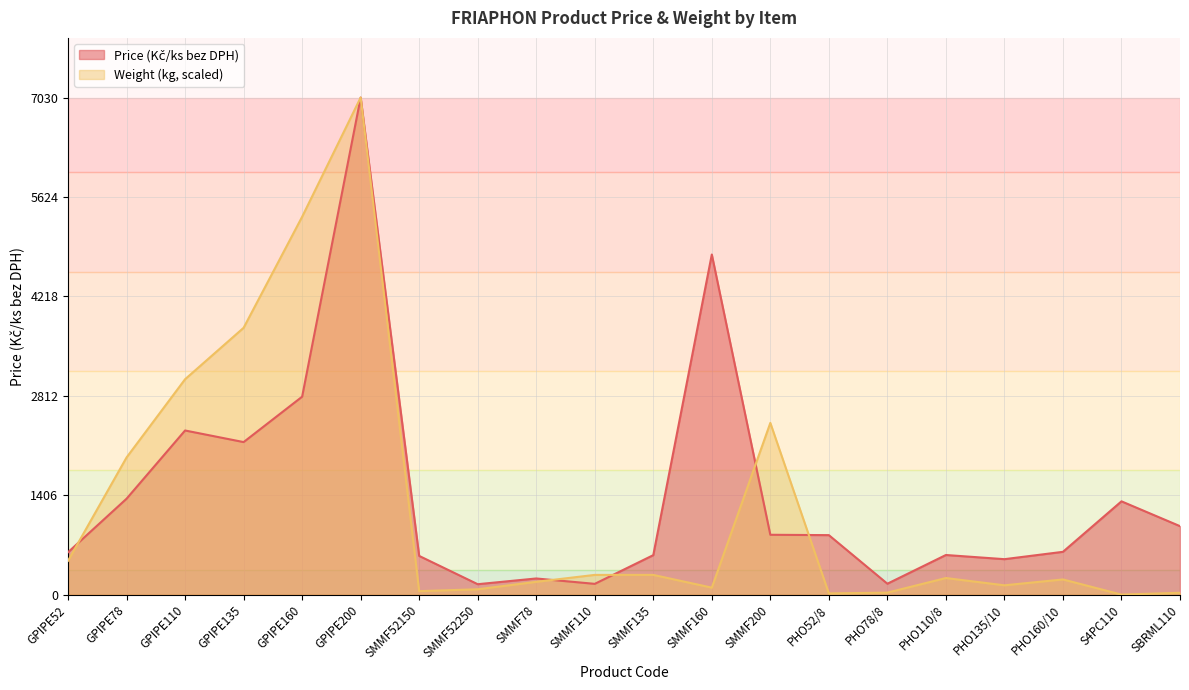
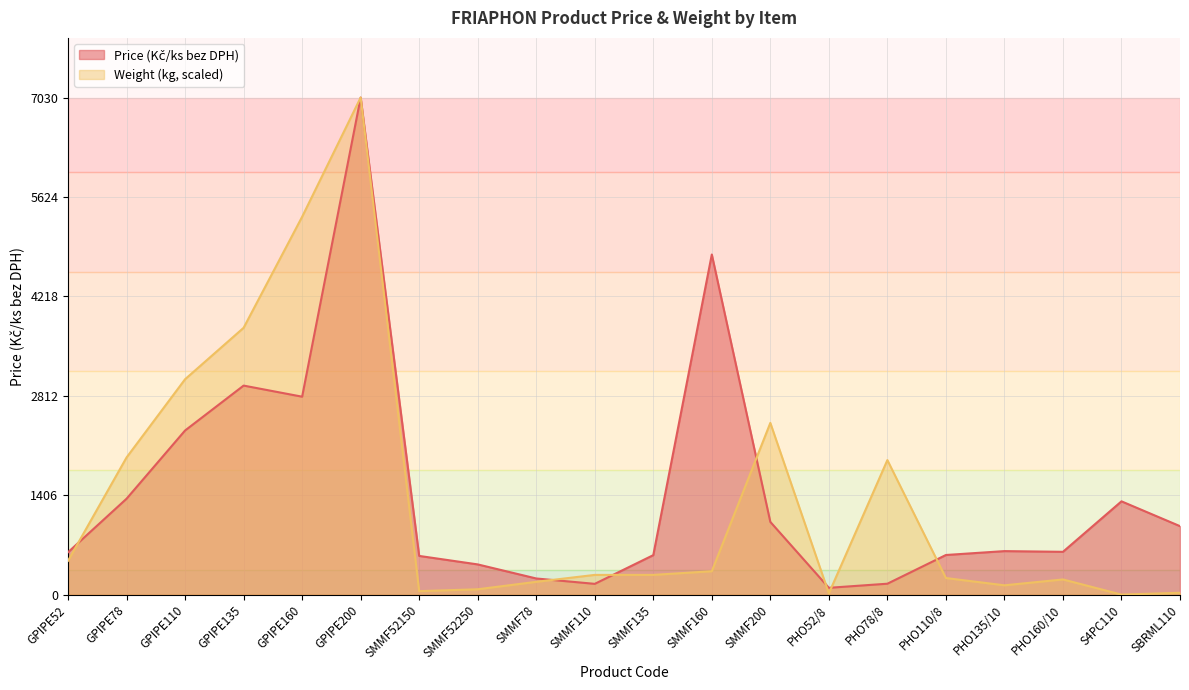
  {
    "Price (Kč/ks bez DPH)": {
      "GPIPE52": 600,
      "GPIPE78": 1400,
      "GPIPE110": 2300,
-     "GPIPE135": 2200,
+     "GPIPE135": 3000,
      "GPIPE160": 2800,
      "SMMF52150": 500,
-     "SMMF52250": 100,
+     "SMMF52250": 400,
      "SMMF78": 200,
      "SMMF110": 200,
      "SMMF135": 600,
      "SMMF160": 4800,
-     "SMMF200": 800,
-     "PHO52/8": 800,
+     "SMMF200": 1000,
+     "PHO52/8": 100,
      "PHO78/8": 200,
      "PHO110/8": 600,
-     "PHO135/10": 500,
+     "PHO135/10": 600,
      "PHO160/10": 600,
      "S4PC110": 1300,
      "SBRML110": 1000
    },
    "Weight (kg, scaled)": {
      "GPIPE52": 500,
      "GPIPE78": 1900,
      "GPIPE110": 3000,
      "GPIPE135": 3800,
      "GPIPE160": 5300,
      "SMMF52150": 0,
      "SMMF52250": 100,
      "SMMF78": 200,
      "SMMF110": 300,
      "SMMF135": 300,
-     "SMMF160": 100,
+     "SMMF160": 300,
      "SMMF200": 2400,
      "PHO52/8": 0,
-     "PHO78/8": 0,
+     "PHO78/8": 1900,
      "PHO110/8": 200,
      "PHO135/10": 100,
      "PHO160/10": 200,
      "S4PC110": 0,
      "SBRML110": 0
    }
  }
